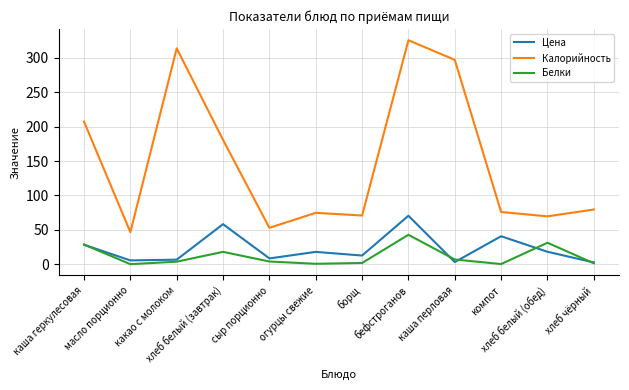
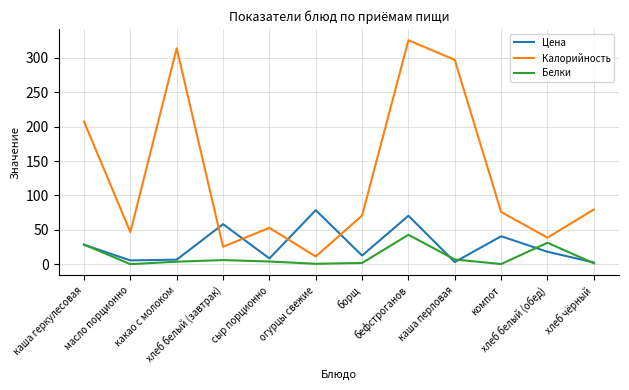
  {
    "Цена": {
      "масло порционно": 10,
      "хлеб белый (завтрак)": 60,
      "сыр порционно": 10,
-     "огурцы свежие": 20,
+     "огурцы свежие": 80,
      "борщ": 10,
      "бефстроганов": 70,
      "каша перловая": 0,
      "компот": 40,
      "хлеб белый (обед)": 20
    },
    "Калорийность": {
      "каша геркулесовая": 210,
      "масло порционно": 50,
      "какао с молоком": 310,
-     "хлеб белый (завтрак)": 180,
+     "хлеб белый (завтрак)": 30,
      "сыр порционно": 50,
-     "огурцы свежие": 70,
+     "огурцы свежие": 10,
      "борщ": 70,
      "бефстроганов": 330,
      "каша перловая": 300,
      "компот": 80,
-     "хлеб белый (обед)": 70,
+     "хлеб белый (обед)": 40,
      "хлеб чёрный": 80
    },
    "Белки": {
      "масло порционно": 0,
-     "хлеб белый (завтрак)": 20,
+     "хлеб белый (завтрак)": 10,
      "сыр порционно": 0,
      "огурцы свежие": 0,
      "борщ": 0,
      "бефстроганов": 40,
      "каша перловая": 10,
      "компот": 0,
      "хлеб белый (обед)": 30
    }
  }
